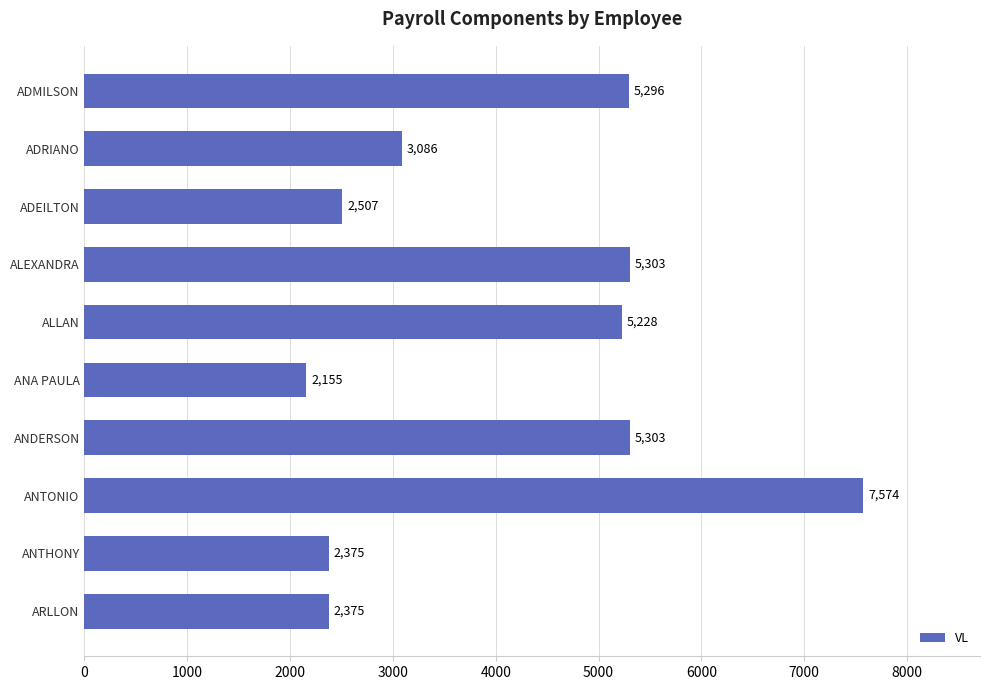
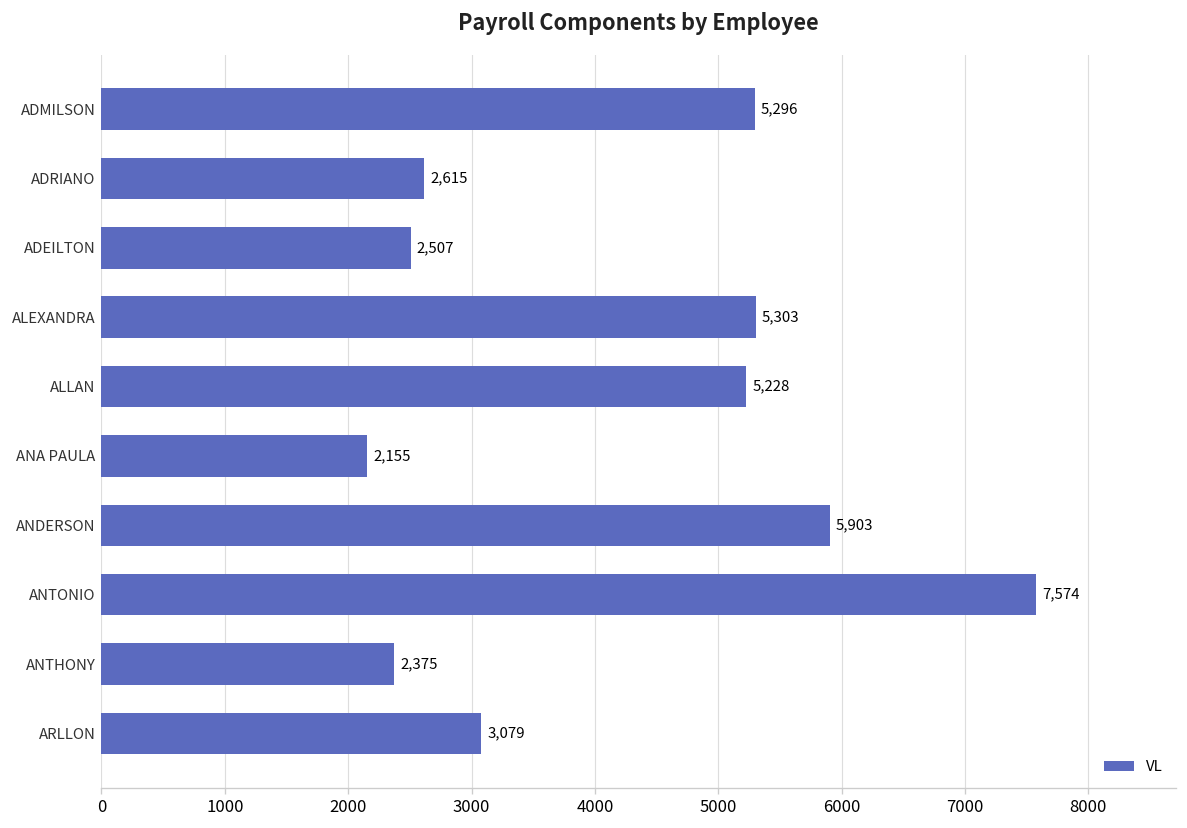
  {
    "ADMILSON": "5,296",
-   "ADRIANO": "3,086",
+   "ADRIANO": "2,615",
    "ADEILTON": "2,507",
    "ALEXANDRA": "5,303",
    "ALLAN": "5,228",
    "ANA PAULA": "2,155",
-   "ANDERSON": "5,303",
+   "ANDERSON": "5,903",
    "ANTONIO": "7,574",
    "ANTHONY": "2,375",
-   "ARLLON": "2,375"
+   "ARLLON": "3,079"
  }
